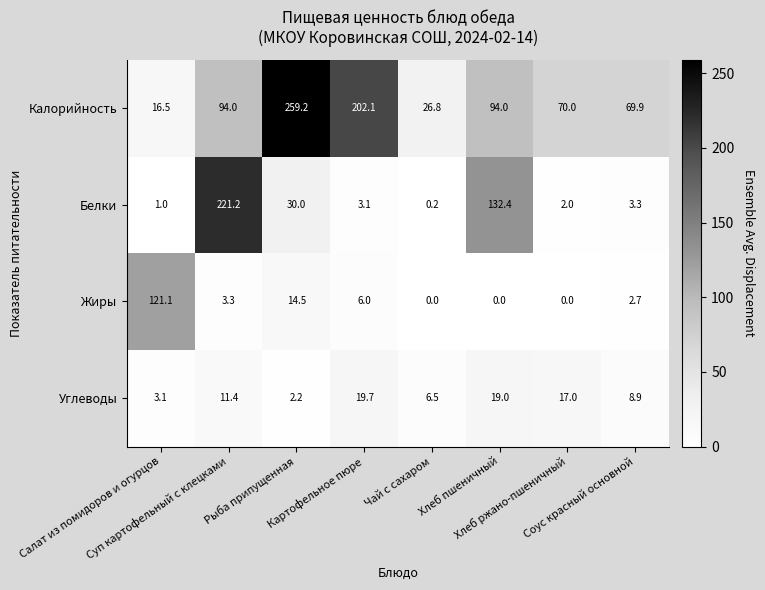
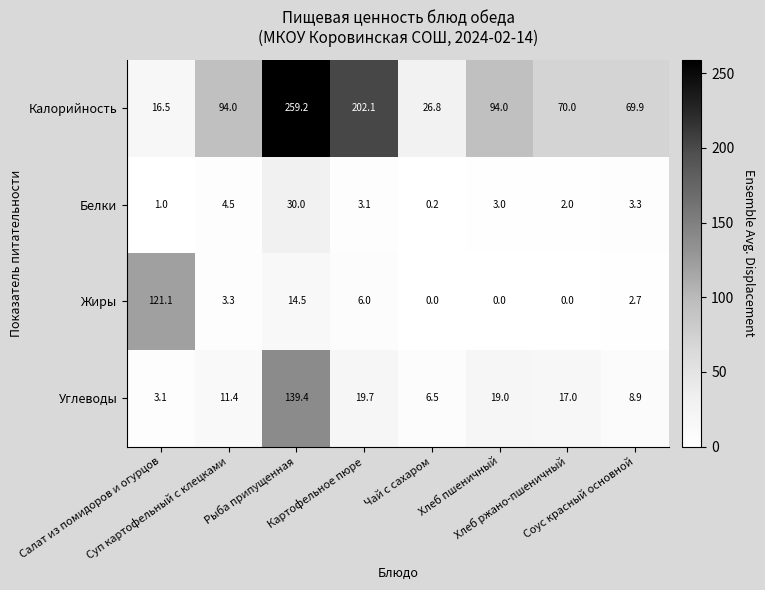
  {
    "Калорийность": {
      "Салат из помидоров и огурцов": 16.5,
      "Суп картофельный с клецками": 94.0,
      "Рыба припущенная": 259.2,
      "Картофельное пюре": 202.1,
      "Чай с сахаром": 26.8,
      "Хлеб пшеничный": 94.0,
      "Хлеб ржано-пшеничный": 70.0,
      "Соус красный основной": 69.9
    },
    "Белки": {
      "Салат из помидоров и огурцов": 1.0,
-     "Суп картофельный с клецками": 221.2,
+     "Суп картофельный с клецками": 4.5,
      "Рыба припущенная": 30.0,
      "Картофельное пюре": 3.1,
      "Чай с сахаром": 0.2,
-     "Хлеб пшеничный": 132.4,
+     "Хлеб пшеничный": 3.0,
      "Хлеб ржано-пшеничный": 2.0,
      "Соус красный основной": 3.3
    },
    "Жиры": {
      "Салат из помидоров и огурцов": 121.1,
      "Суп картофельный с клецками": 3.3,
      "Рыба припущенная": 14.5,
      "Картофельное пюре": 6.0,
      "Чай с сахаром": 0.0,
      "Хлеб пшеничный": 0.0,
      "Хлеб ржано-пшеничный": 0.0,
      "Соус красный основной": 2.7
    },
    "Углеводы": {
      "Салат из помидоров и огурцов": 3.1,
      "Суп картофельный с клецками": 11.4,
-     "Рыба припущенная": 2.2,
+     "Рыба припущенная": 139.4,
      "Картофельное пюре": 19.7,
      "Чай с сахаром": 6.5,
      "Хлеб пшеничный": 19.0,
      "Хлеб ржано-пшеничный": 17.0,
      "Соус красный основной": 8.9
    }
  }
